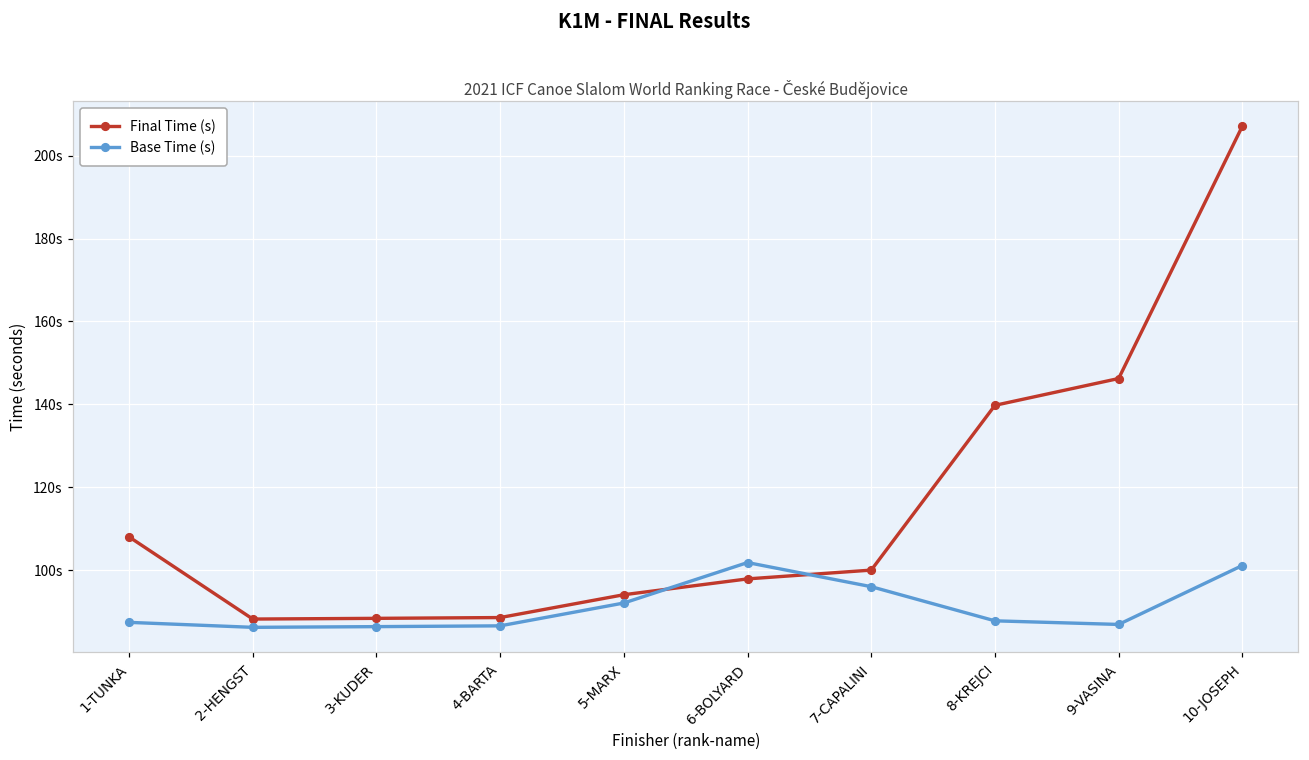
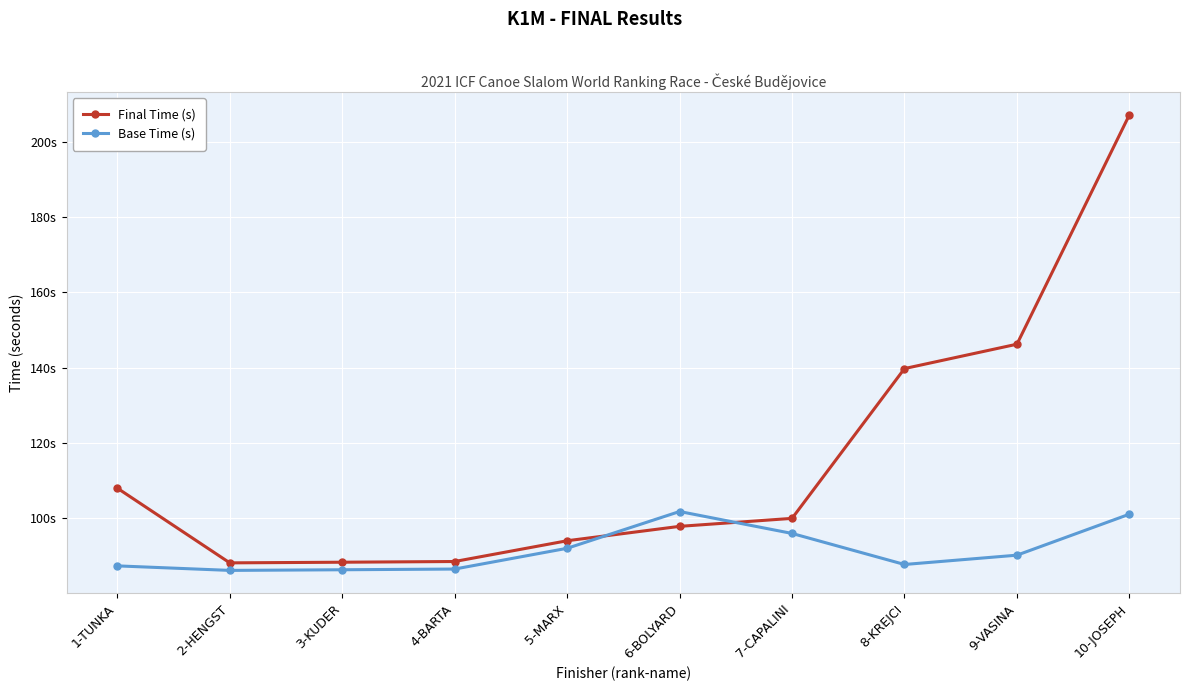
  {
    "Final Time (s)": {
      "1-TUNKA": "108s",
      "2-HENGST": "88s",
      "3-KUDER": "88s",
      "4-BARTA": "89s",
      "5-MARX": "94s",
      "6-BOLYARD": "98s",
      "7-CAPALINI": "100s",
      "8-KREJCI": "140s",
      "9-VASINA": "146s",
      "10-JOSEPH": "207s"
    },
    "Base Time (s)": {
      "1-TUNKA": "87s",
      "2-HENGST": "86s",
      "3-KUDER": "86s",
      "4-BARTA": "87s",
      "5-MARX": "92s",
      "6-BOLYARD": "102s",
      "7-CAPALINI": "96s",
      "8-KREJCI": "88s",
-     "9-VASINA": "87s",
+     "9-VASINA": "90s",
      "10-JOSEPH": "101s"
    }
  }
